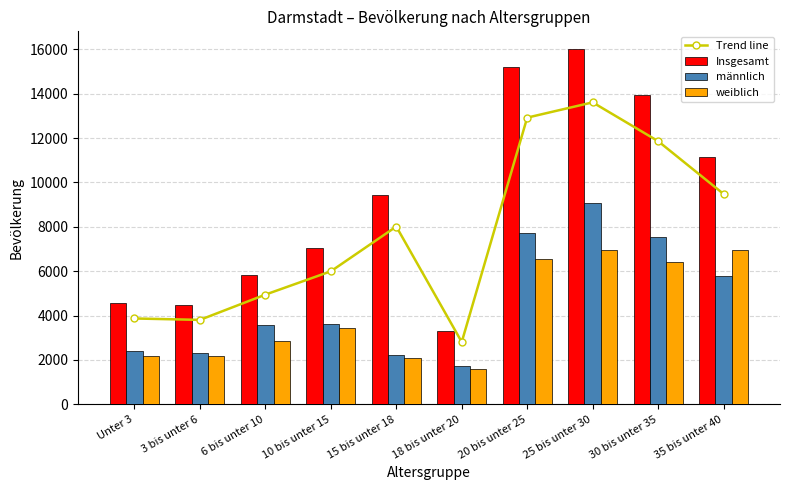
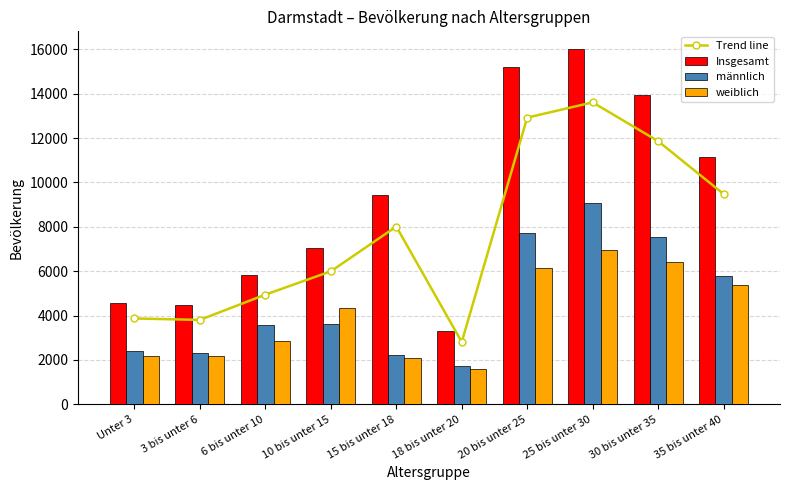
  {
    "Insgesamt": {
      "Unter 3": 4500,
      "3 bis unter 6": 4500,
      "6 bis unter 10": 5800,
      "10 bis unter 15": 7100,
      "15 bis unter 18": 9400,
      "18 bis unter 20": 3300,
      "20 bis unter 25": 15200,
      "25 bis unter 30": 16000,
      "30 bis unter 35": 14000,
      "35 bis unter 40": 11200
    },
    "Trend line": {
      "Unter 3": 3900,
      "3 bis unter 6": 3800,
      "6 bis unter 10": 4900,
      "10 bis unter 15": 6000,
      "15 bis unter 18": 8000,
      "18 bis unter 20": 2800,
      "20 bis unter 25": 12900,
      "25 bis unter 30": 13600,
      "30 bis unter 35": 11900,
      "35 bis unter 40": 9500
    },
    "männlich": {
      "Unter 3": 2400,
      "3 bis unter 6": 2300,
      "6 bis unter 10": 3600,
      "10 bis unter 15": 3600,
      "15 bis unter 18": 2200,
      "18 bis unter 20": 1700,
      "20 bis unter 25": 7700,
      "25 bis unter 30": 9100,
      "30 bis unter 35": 7500,
      "35 bis unter 40": 5800
    },
    "weiblich": {
      "Unter 3": 2200,
      "3 bis unter 6": 2200,
      "6 bis unter 10": 2800,
-     "10 bis unter 15": 3400,
+     "10 bis unter 15": 4300,
      "15 bis unter 18": 2100,
      "18 bis unter 20": 1600,
-     "20 bis unter 25": 6600,
+     "20 bis unter 25": 6100,
      "25 bis unter 30": 6900,
      "30 bis unter 35": 6400,
-     "35 bis unter 40": 6900
+     "35 bis unter 40": 5400
    }
  }
